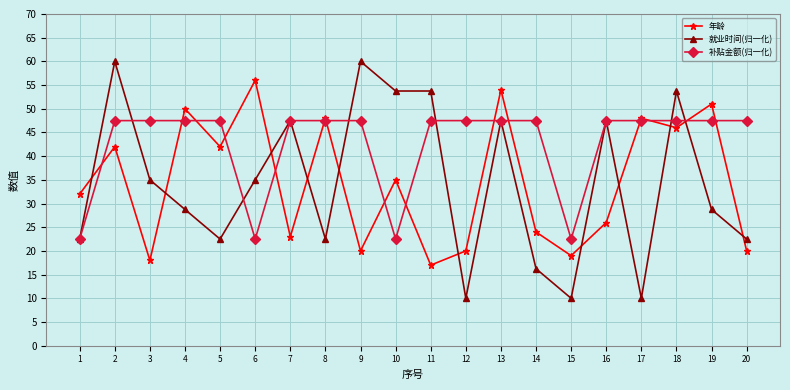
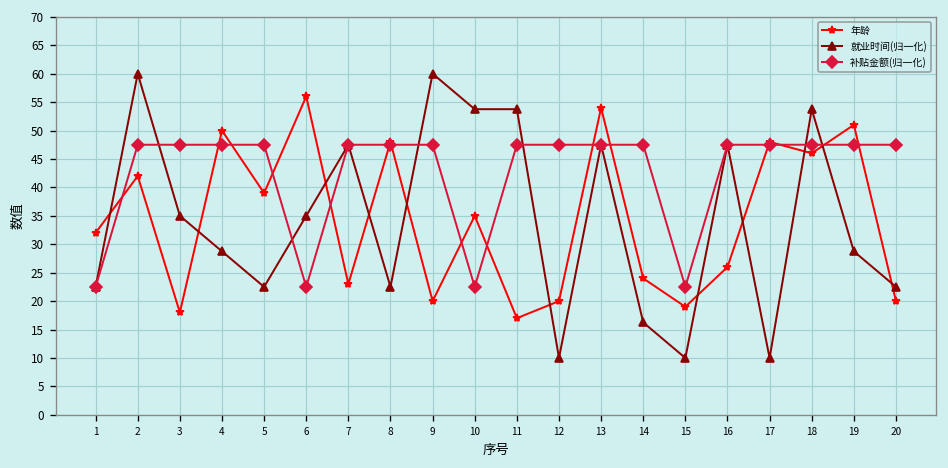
  {
    "年龄": {
      "1": 32,
      "2": 42,
      "3": 18,
      "4": 50,
-     "5": 42,
+     "5": 39,
      "6": 56,
      "7": 23,
      "9": 20,
      "10": 35,
      "11": 17,
      "12": 20,
      "13": 54,
      "14": 24,
      "15": 19,
      "16": 26,
      "18": 46,
      "19": 51,
      "20": 20
    },
    "就业时间(归一化)": {
      "2": 60,
      "3": 35,
      "4": 29,
      "5": 23,
      "6": 35,
      "8": 23,
      "9": 60,
      "10": 54,
      "11": 54,
      "12": 10,
      "14": 16,
      "15": 10,
      "17": 10,
      "18": 54,
      "19": 29,
      "20": 23
    },
    "补贴金额(归一化)": {
      "2": 48,
      "3": 48,
      "4": 48,
      "5": 48,
      "6": 23,
      "9": 48,
      "10": 23,
      "11": 48,
      "12": 48,
      "14": 48,
      "15": 23,
      "18": 48,
      "19": 48,
      "20": 48
    }
  }
